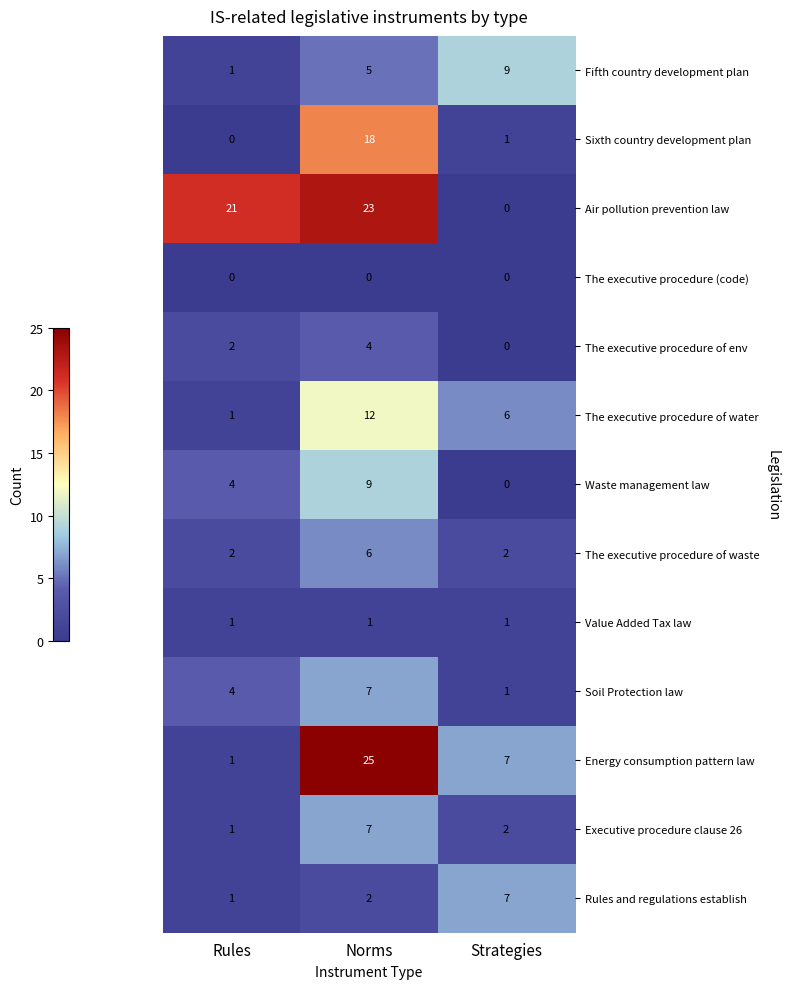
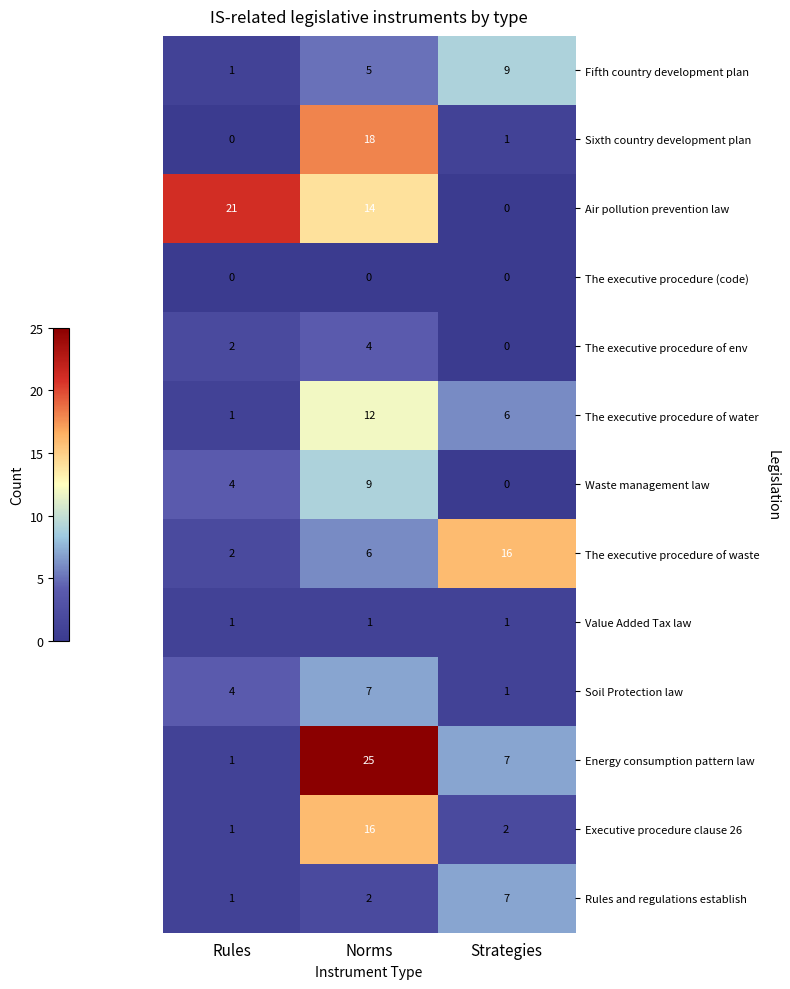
  {
    "Fifth country development plan": {
      "Rules": 1,
      "Norms": 5,
      "Strategies": 9
    },
    "Sixth country development plan": {
      "Rules": 0,
      "Norms": 18,
      "Strategies": 1
    },
    "Air pollution prevention law": {
      "Rules": 21,
-     "Norms": 23,
+     "Norms": 14,
      "Strategies": 0
    },
    "The executive procedure (code)": {
      "Rules": 0,
      "Norms": 0,
      "Strategies": 0
    },
    "The executive procedure of env": {
      "Rules": 2,
      "Norms": 4,
      "Strategies": 0
    },
    "The executive procedure of water": {
      "Rules": 1,
      "Norms": 12,
      "Strategies": 6
    },
    "Waste management law": {
      "Rules": 4,
      "Norms": 9,
      "Strategies": 0
    },
    "The executive procedure of waste": {
      "Rules": 2,
      "Norms": 6,
-     "Strategies": 2
+     "Strategies": 16
    },
    "Value Added Tax law": {
      "Rules": 1,
      "Norms": 1,
      "Strategies": 1
    },
    "Soil Protection law": {
      "Rules": 4,
      "Norms": 7,
      "Strategies": 1
    },
    "Energy consumption pattern law": {
      "Rules": 1,
      "Norms": 25,
      "Strategies": 7
    },
    "Executive procedure clause 26": {
      "Rules": 1,
-     "Norms": 7,
+     "Norms": 16,
      "Strategies": 2
    },
    "Rules and regulations establish": {
      "Rules": 1,
      "Norms": 2,
      "Strategies": 7
    }
  }
